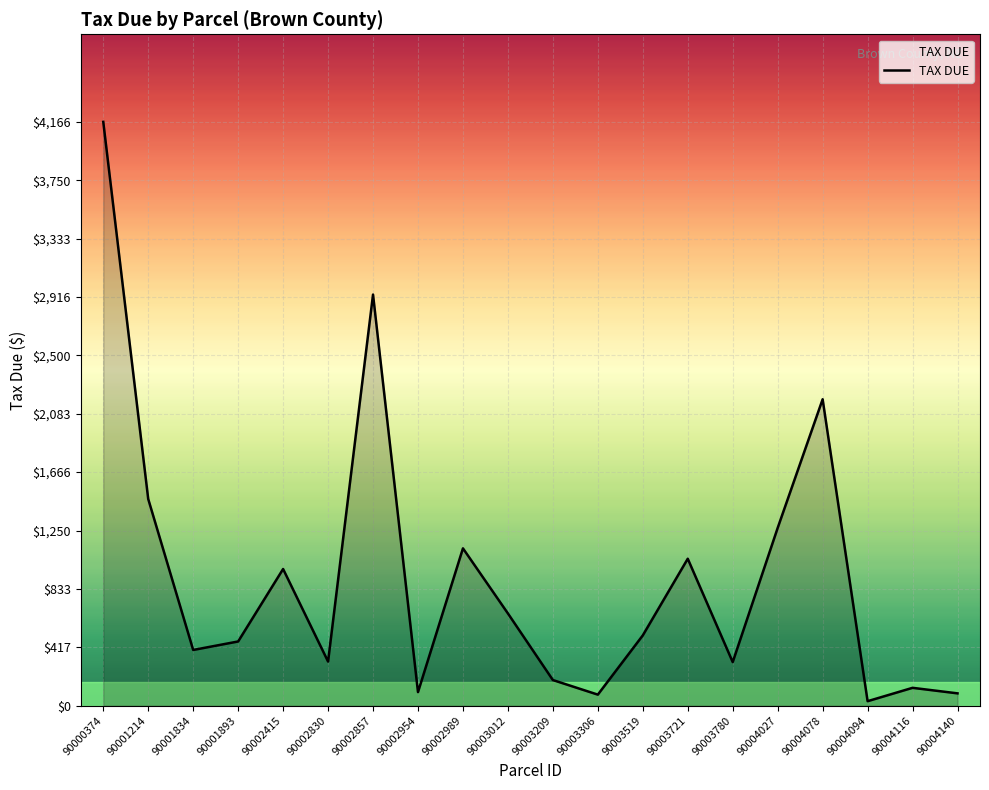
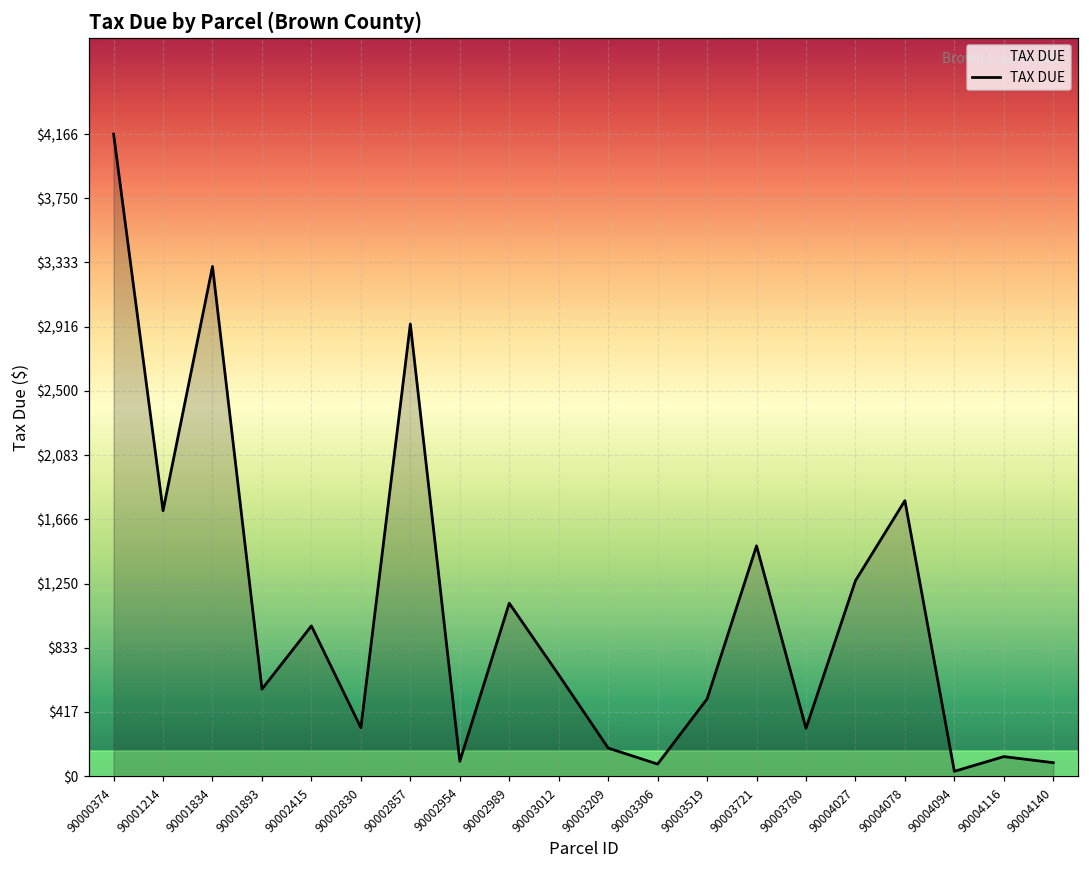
  {
    "90000374": "$4,170",
-   "90001214": "$1,470",
-   "90001834": "$400",
-   "90001893": "$460",
+   "90001214": "$1,720",
+   "90001834": "$3,310",
+   "90001893": "$560",
    "90002415": "$980",
    "90002830": "$310",
    "90002857": "$2,930",
    "90002989": "$1,120",
    "90003012": "$660",
    "90003209": "$180",
    "90003519": "$500",
-   "90003721": "$1,050",
+   "90003721": "$1,490",
    "90003780": "$310",
    "90004027": "$1,270",
-   "90004078": "$2,190"
+   "90004078": "$1,790"
  }
